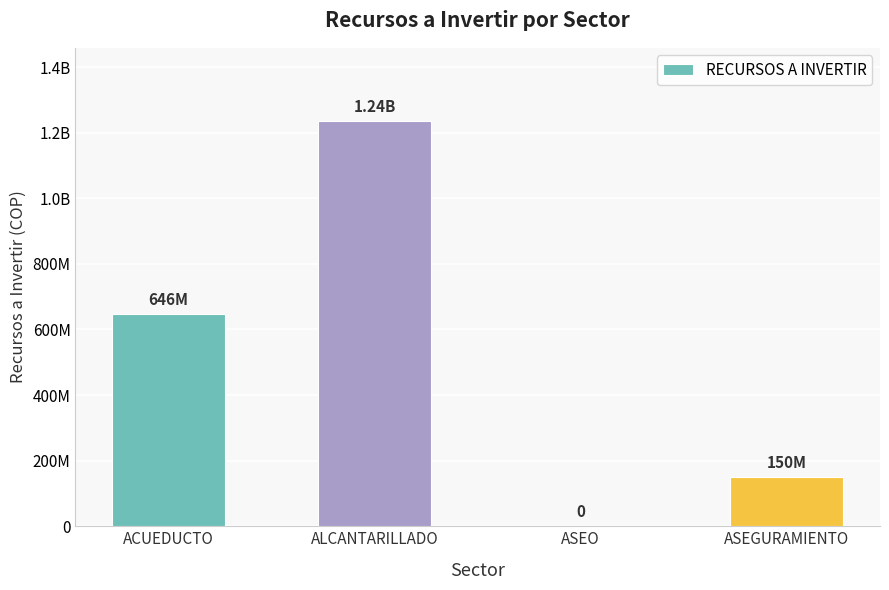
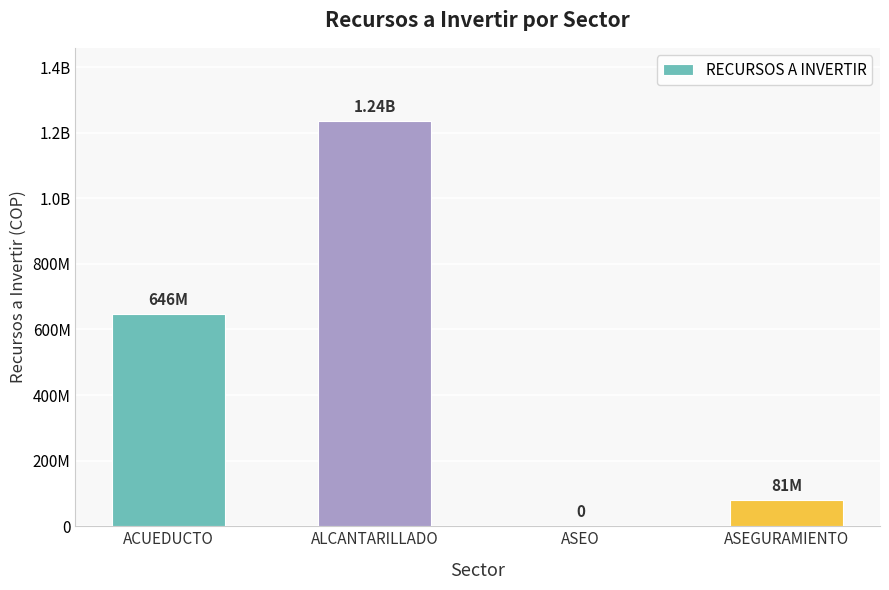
  {
    "ACUEDUCTO": "646M",
    "ALCANTARILLADO": "1.24B",
    "ASEO": "0",
-   "ASEGURAMIENTO": "150M"
+   "ASEGURAMIENTO": "81M"
  }
